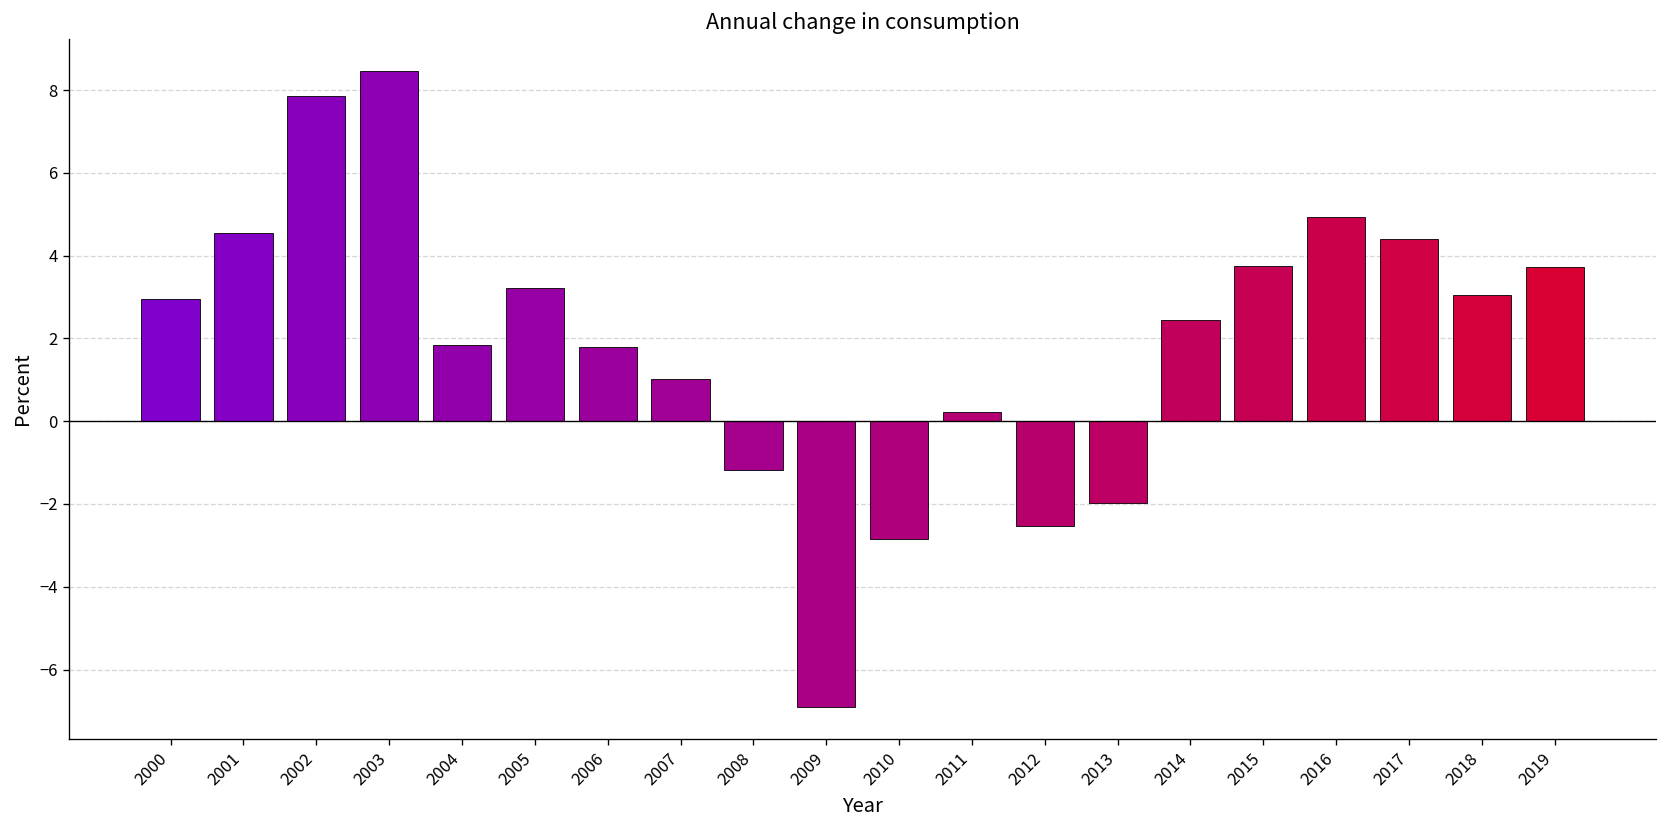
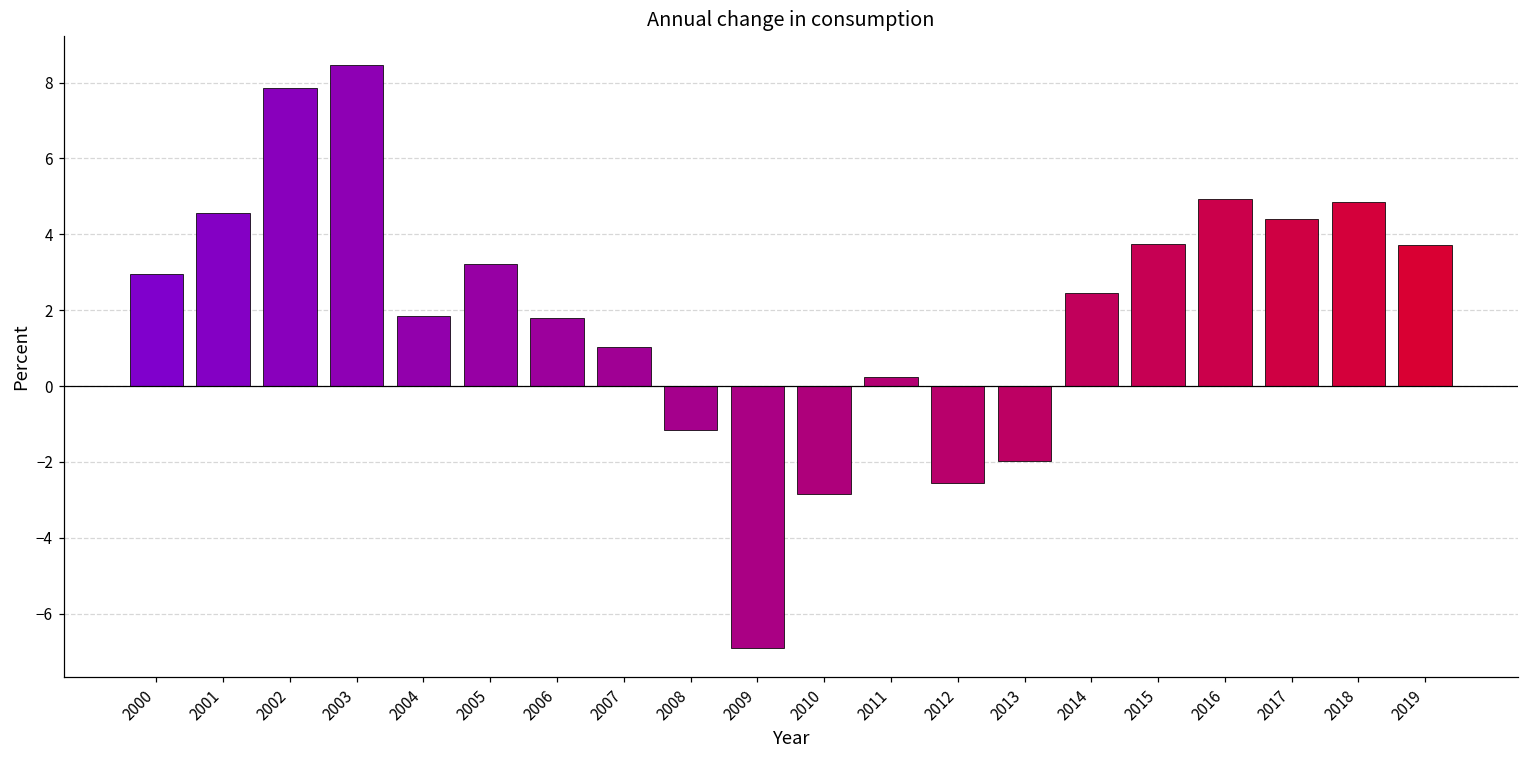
  {
    "2000": 3.0,
    "2001": 4.6,
    "2002": 7.9,
    "2003": 8.5,
    "2004": 1.8,
    "2005": 3.2,
    "2006": 1.8,
    "2007": 1.0,
    "2008": -1.2,
    "2009": -6.9,
    "2010": -2.8,
    "2011": 0.2,
    "2012": -2.5,
    "2013": -2.0,
    "2014": 2.5,
    "2015": 3.7,
    "2016": 4.9,
    "2017": 4.4,
-   "2018": 3.0,
+   "2018": 4.9,
    "2019": 3.7
  }
